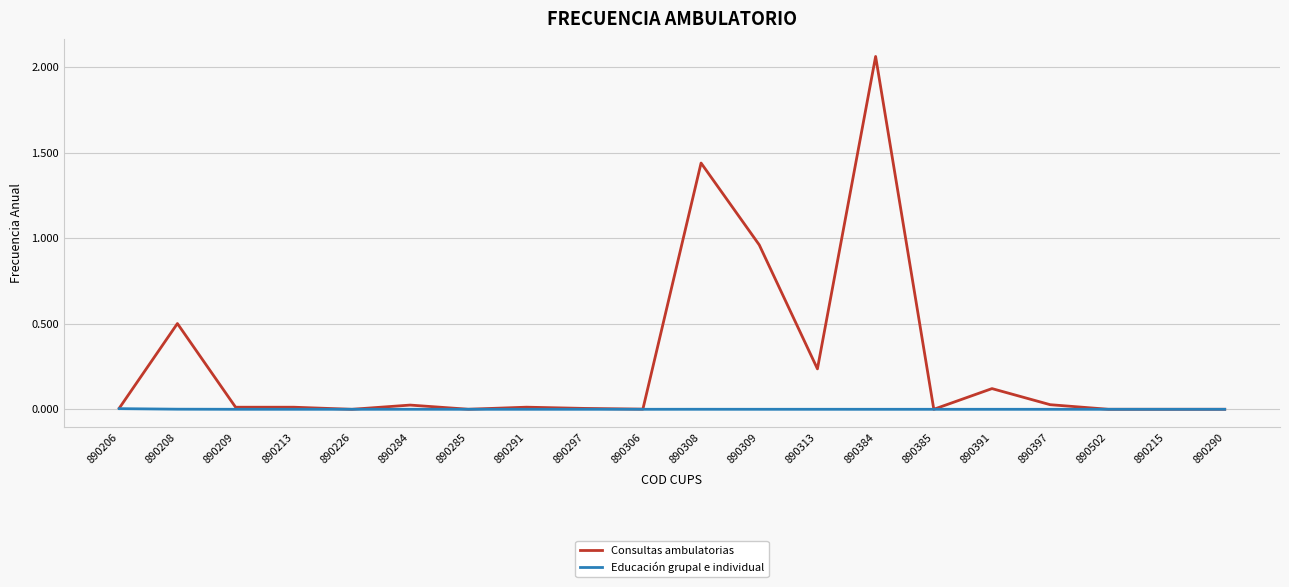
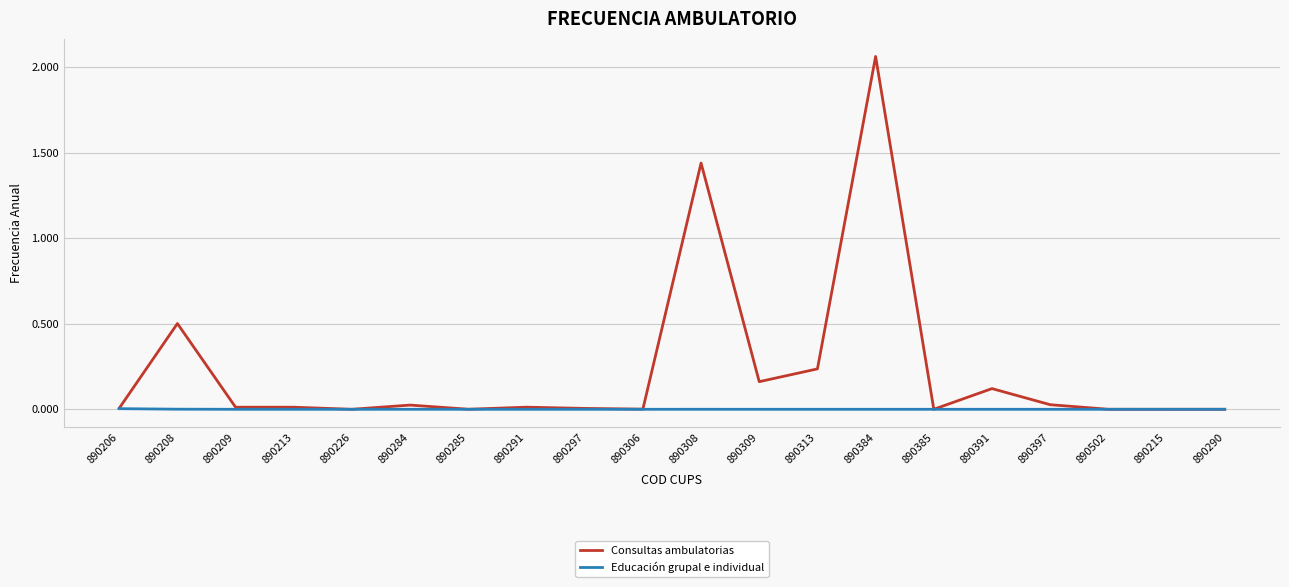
  {
    "Consultas ambulatorias": {
      "890208": 0.50,
      "890284": 0.02,
      "890308": 1.44,
-     "890309": 0.96,
+     "890309": 0.16,
      "890313": 0.24,
      "890384": 2.06,
      "890391": 0.12,
      "890397": 0.03
    },
    "Educación grupal e individual": {
      "890208": 0.00,
      "890284": 0.00,
      "890308": 0.00,
      "890309": 0.00,
      "890313": 0.00,
      "890384": 0.00,
      "890391": 0.00,
      "890397": 0.00
    }
  }
